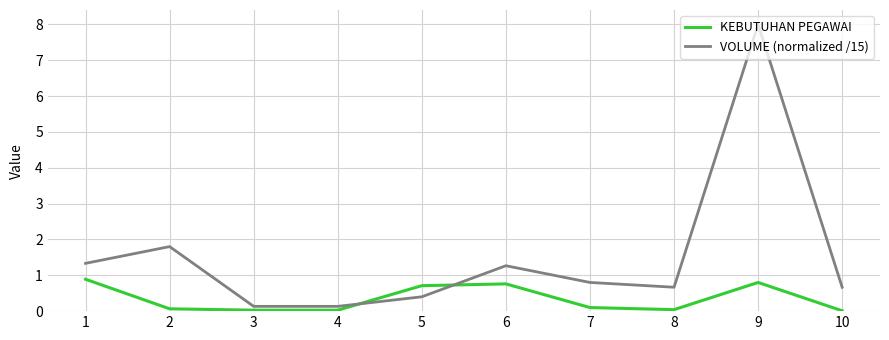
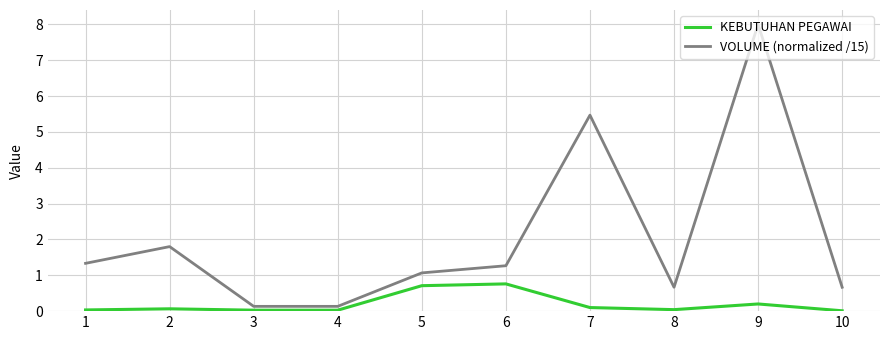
  {
    "KEBUTUHAN PEGAWAI": {
-     "1": 0.9,
+     "1": 0.0,
      "2": 0.1,
      "3": 0.0,
      "4": 0.0,
      "5": 0.7,
      "6": 0.8,
      "7": 0.1,
      "8": 0.0,
-     "9": 0.8,
+     "9": 0.2,
      "10": 0.0
    },
    "VOLUME (normalized /15)": {
      "1": 1.3,
      "2": 1.8,
      "3": 0.1,
      "4": 0.1,
-     "5": 0.4,
+     "5": 1.1,
      "6": 1.3,
-     "7": 0.8,
+     "7": 5.5,
      "8": 0.7,
      "10": 0.7
    }
  }
